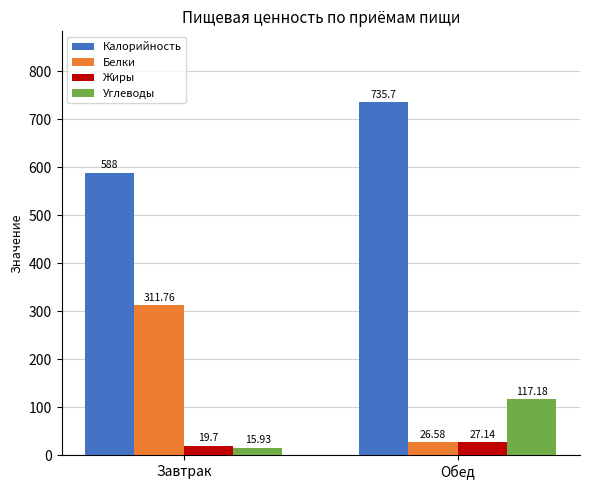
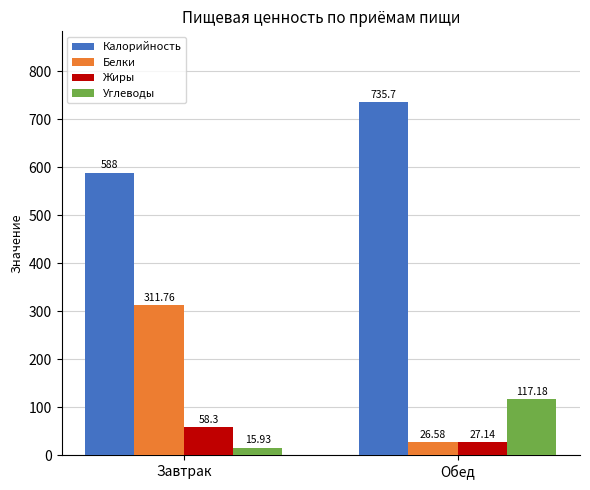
  {
    "Калорийность": {
      "Завтрак": 588,
      "Обед": 735.7
    },
    "Белки": {
      "Завтрак": 311.76,
      "Обед": 26.58
    },
    "Жиры": {
-     "Завтрак": 19.7,
+     "Завтрак": 58.3,
      "Обед": 27.14
    },
    "Углеводы": {
      "Завтрак": 15.93,
      "Обед": 117.18
    }
  }
